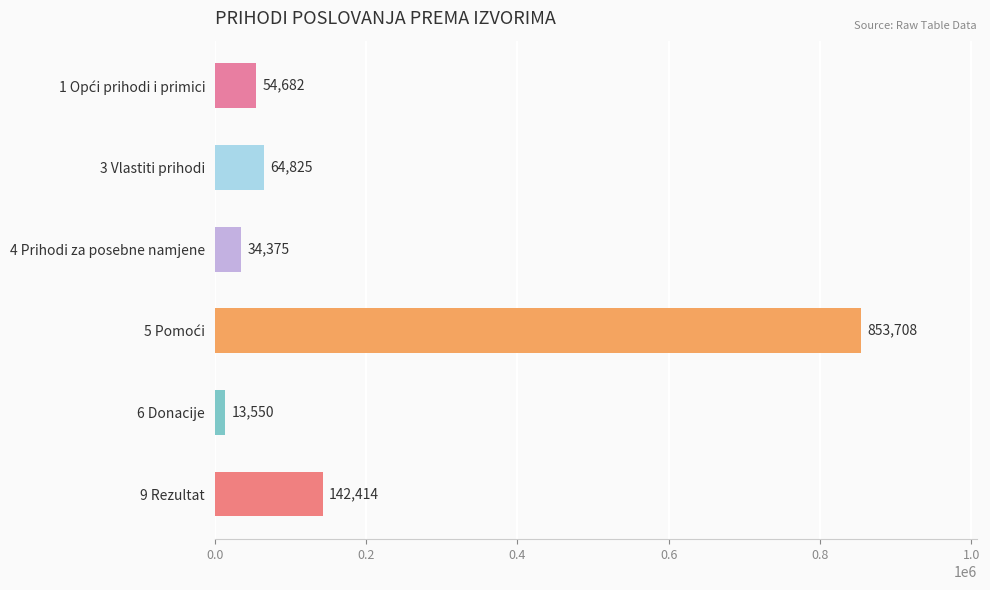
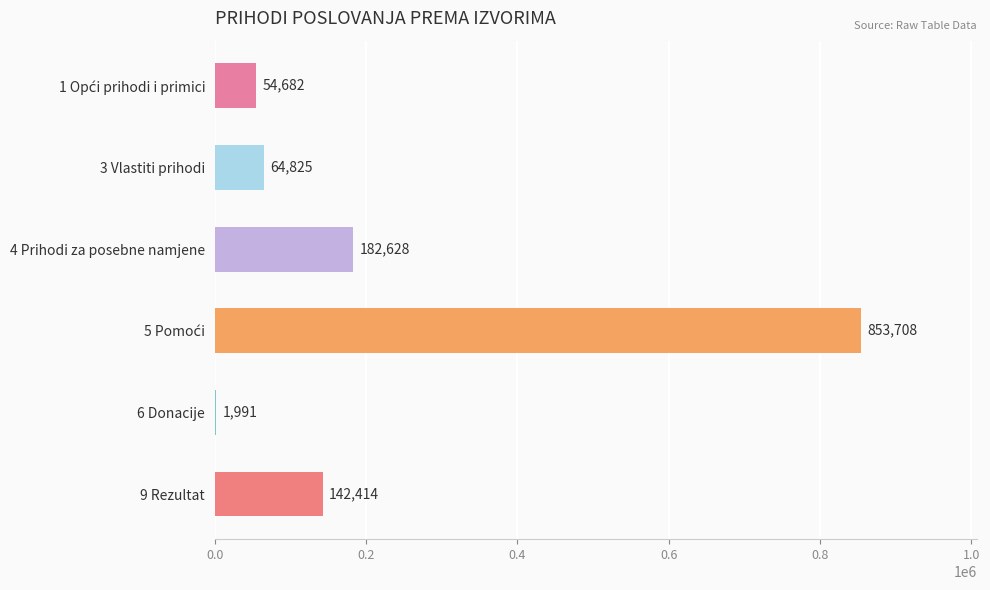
  {
    "1 Opći prihodi i primici": "54,682",
    "3 Vlastiti prihodi": "64,825",
-   "4 Prihodi za posebne namjene": "34,375",
+   "4 Prihodi za posebne namjene": "182,628",
    "5 Pomoći": "853,708",
-   "6 Donacije": "13,550",
+   "6 Donacije": "1,991",
    "9 Rezultat": "142,414"
  }
